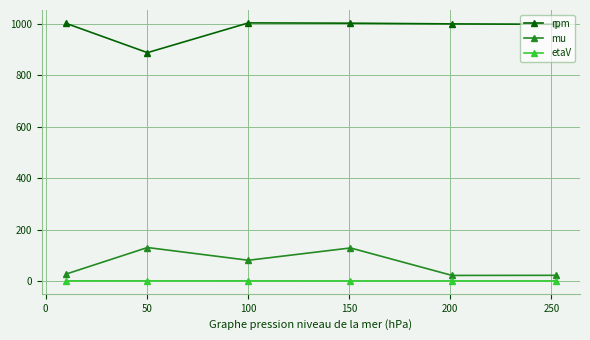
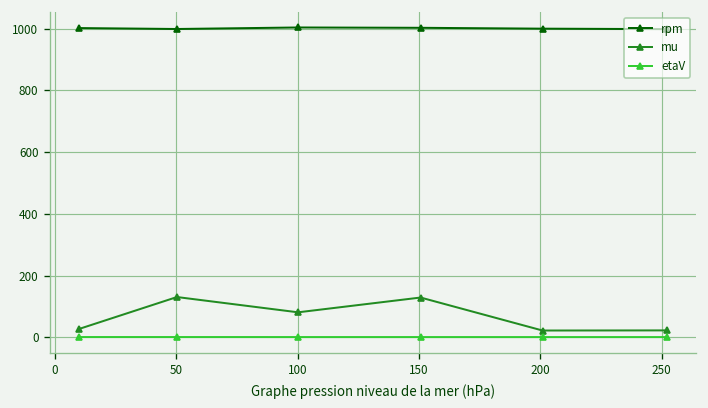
  {
    "rpm": {
-     "50": 890,
+     "50": 1000,
      "100": 1000,
      "150": 1000
    },
    "mu": {
      "50": 130,
      "100": 80,
      "150": 130
    },
    "etaV": {
      "50": 0,
      "100": 0,
      "150": 0
    }
  }
